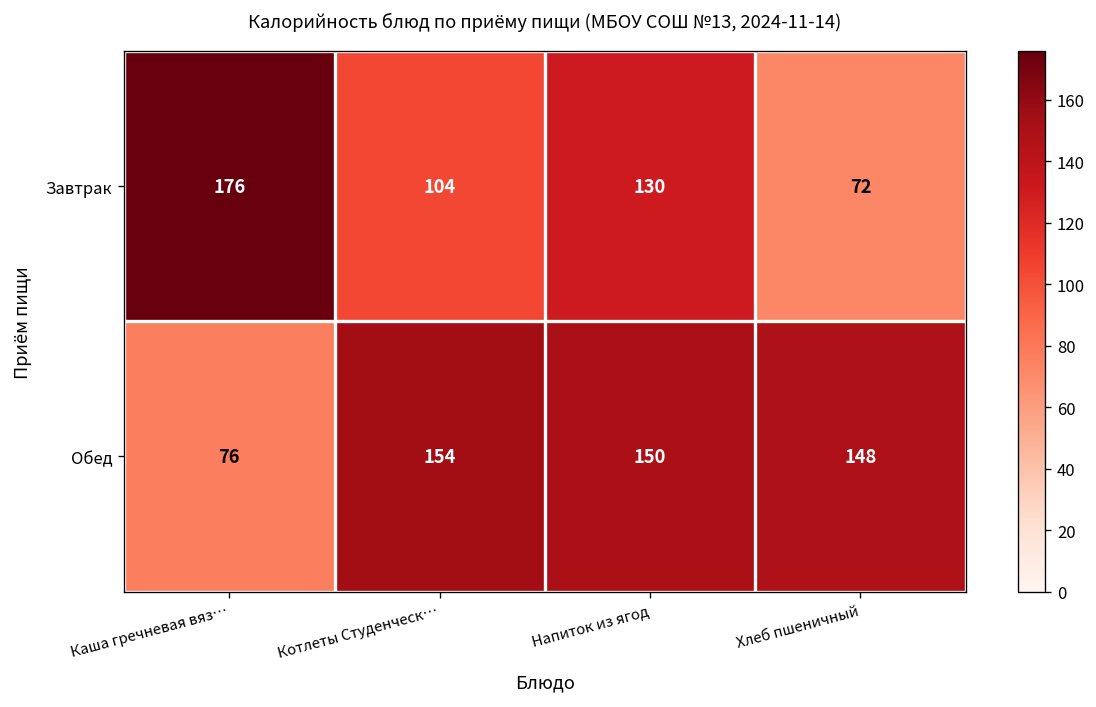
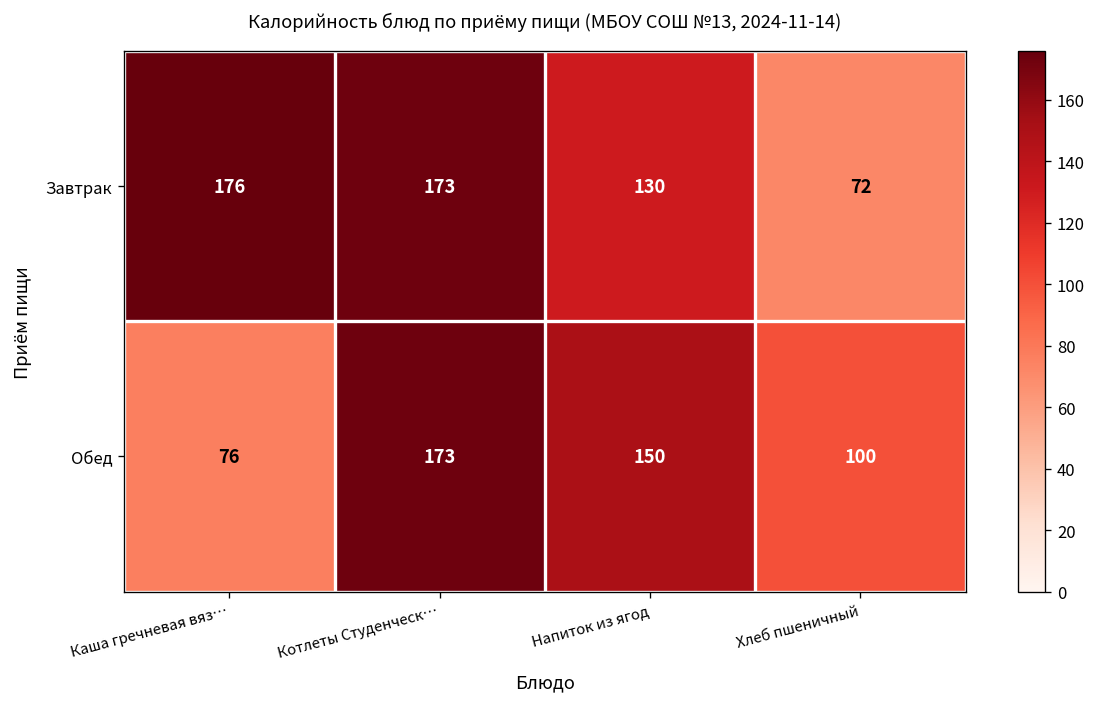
  {
    "Завтрак": {
      "Каша гречневая вяз…": 176,
-     "Котлеты Студенческ…": 104,
+     "Котлеты Студенческ…": 173,
      "Напиток из ягод": 130,
      "Хлеб пшеничный": 72
    },
    "Обед": {
      "Каша гречневая вяз…": 76,
-     "Котлеты Студенческ…": 154,
+     "Котлеты Студенческ…": 173,
      "Напиток из ягод": 150,
-     "Хлеб пшеничный": 148
+     "Хлеб пшеничный": 100
    }
  }
